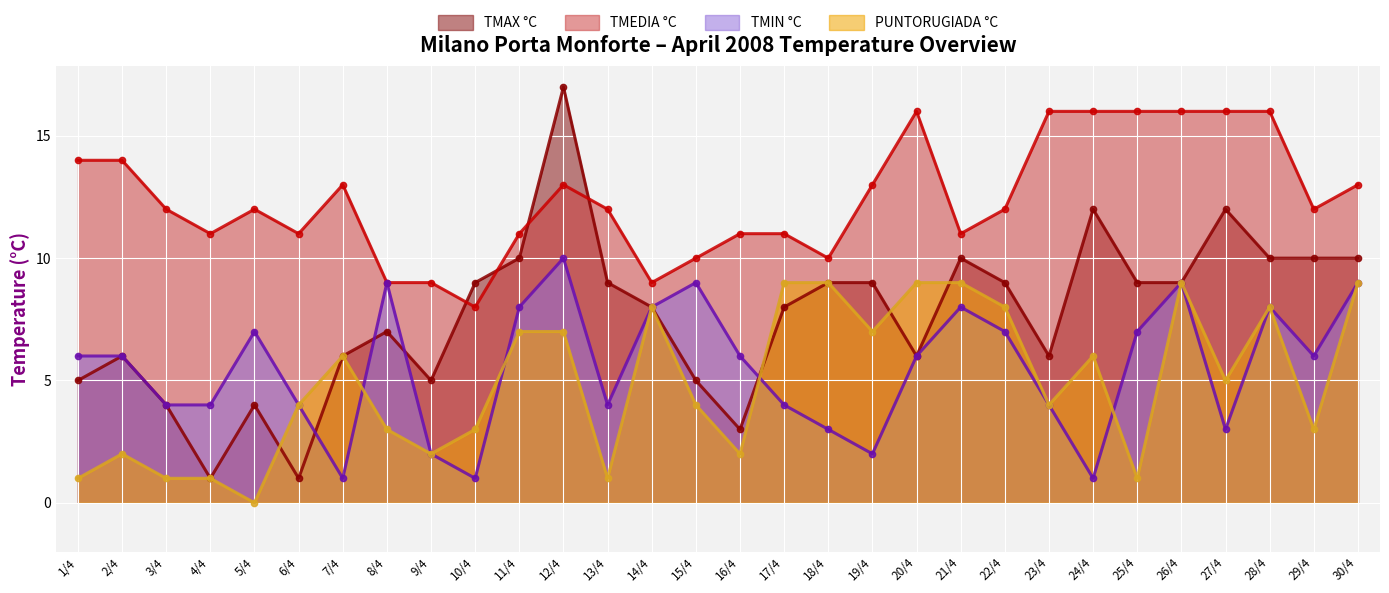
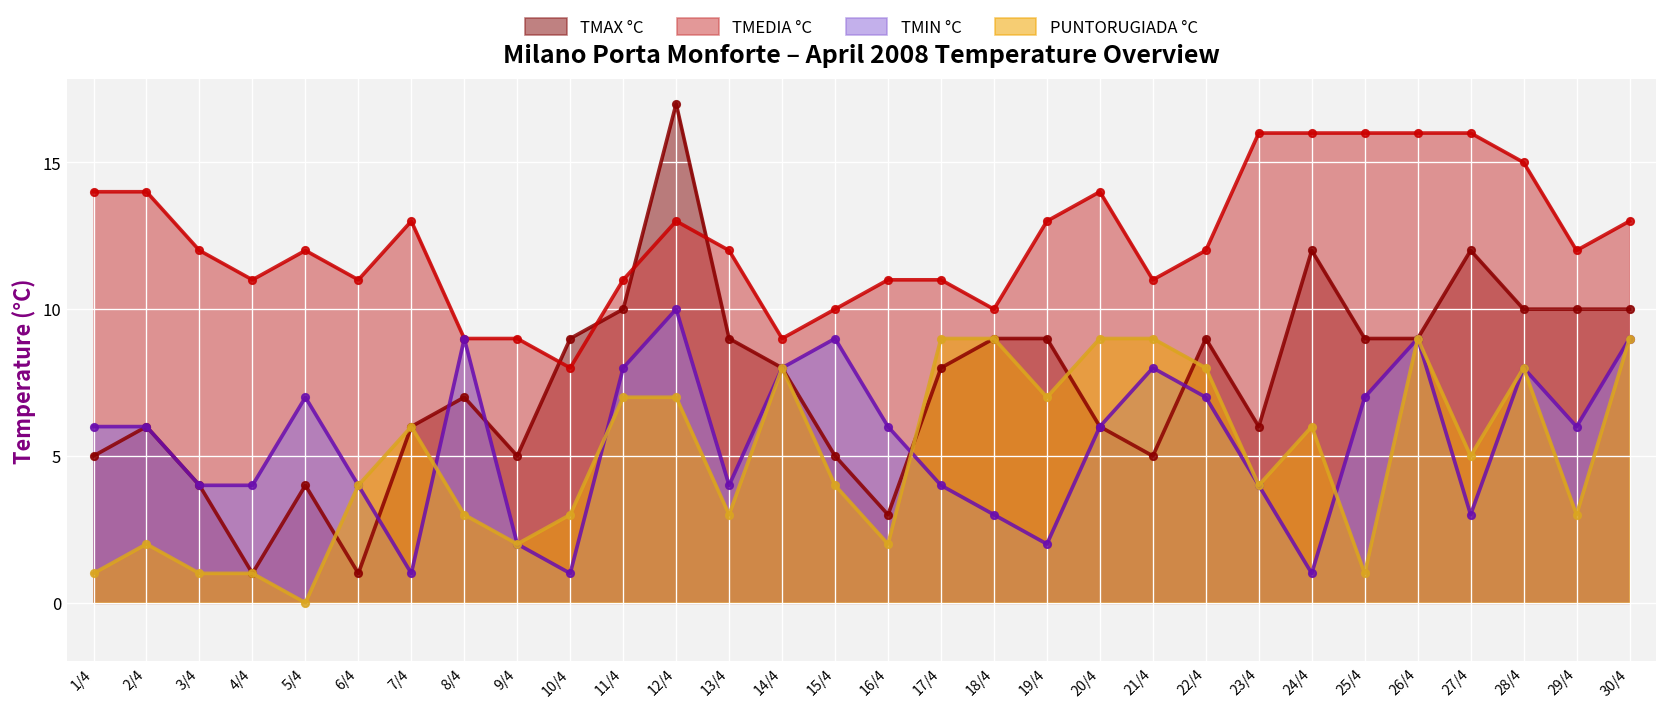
  {
    "TMAX °C": {
      "1/4": 5,
      "5/4": 4,
      "6/4": 1,
      "8/4": 7,
      "9/4": 5,
      "10/4": 9,
      "11/4": 10,
      "12/4": 17,
      "13/4": 9,
      "15/4": 5,
      "16/4": 3,
      "17/4": 8,
      "19/4": 9,
-     "21/4": 10,
+     "21/4": 5,
      "22/4": 9,
      "23/4": 6,
      "24/4": 12,
      "25/4": 9,
      "27/4": 12,
      "28/4": 10,
      "29/4": 10,
      "30/4": 10
    },
    "TMEDIA °C": {
      "1/4": 14,
      "2/4": 14,
      "3/4": 12,
      "4/4": 11,
      "5/4": 12,
      "6/4": 11,
      "7/4": 13,
      "9/4": 9,
      "10/4": 8,
      "11/4": 11,
      "12/4": 13,
      "13/4": 12,
      "14/4": 9,
      "15/4": 10,
      "16/4": 11,
      "17/4": 11,
      "18/4": 10,
      "19/4": 13,
-     "20/4": 16,
+     "20/4": 14,
      "21/4": 11,
      "22/4": 12,
      "23/4": 16,
      "24/4": 16,
      "25/4": 16,
      "26/4": 16,
      "27/4": 16,
-     "28/4": 16,
+     "28/4": 15,
      "29/4": 12,
      "30/4": 13
    },
    "TMIN °C": {
      "1/4": 6,
      "4/4": 4,
      "5/4": 7,
      "7/4": 1,
      "10/4": 1,
      "11/4": 8,
      "12/4": 10,
      "13/4": 4,
      "15/4": 9,
      "16/4": 6,
      "17/4": 4,
      "18/4": 3,
      "19/4": 2,
      "21/4": 8,
      "22/4": 7,
      "24/4": 1,
      "25/4": 7,
      "27/4": 3,
      "29/4": 6
    },
    "PUNTORUGIADA °C": {
      "1/4": 1,
      "2/4": 2,
      "3/4": 1,
      "5/4": 0,
      "8/4": 3,
      "10/4": 3,
      "11/4": 7,
      "12/4": 7,
-     "13/4": 1,
+     "13/4": 3,
      "15/4": 4,
      "16/4": 2,
      "17/4": 9,
      "19/4": 7,
      "20/4": 9,
      "21/4": 9,
      "22/4": 8,
      "24/4": 6,
      "25/4": 1,
      "27/4": 5,
      "29/4": 3
    }
  }
